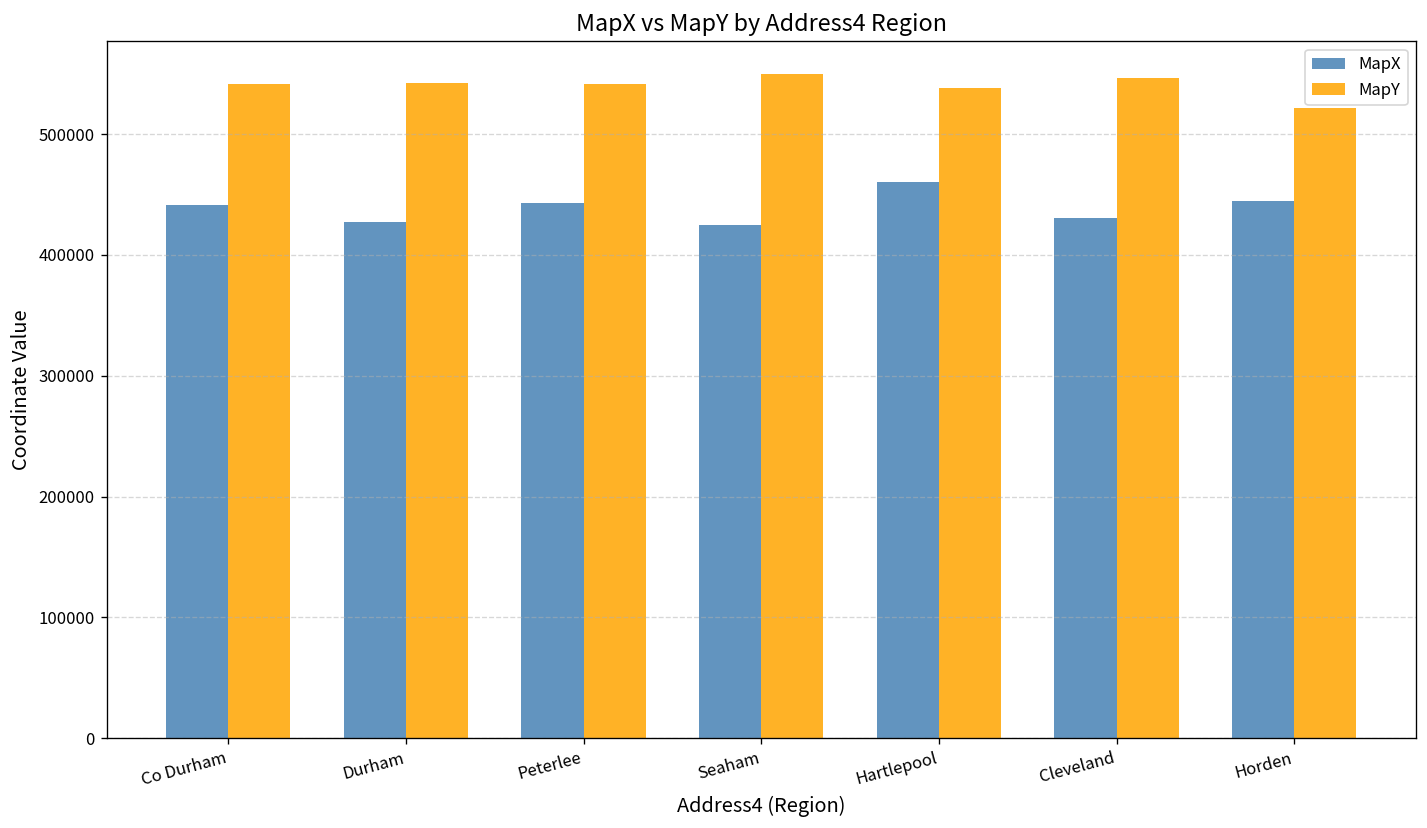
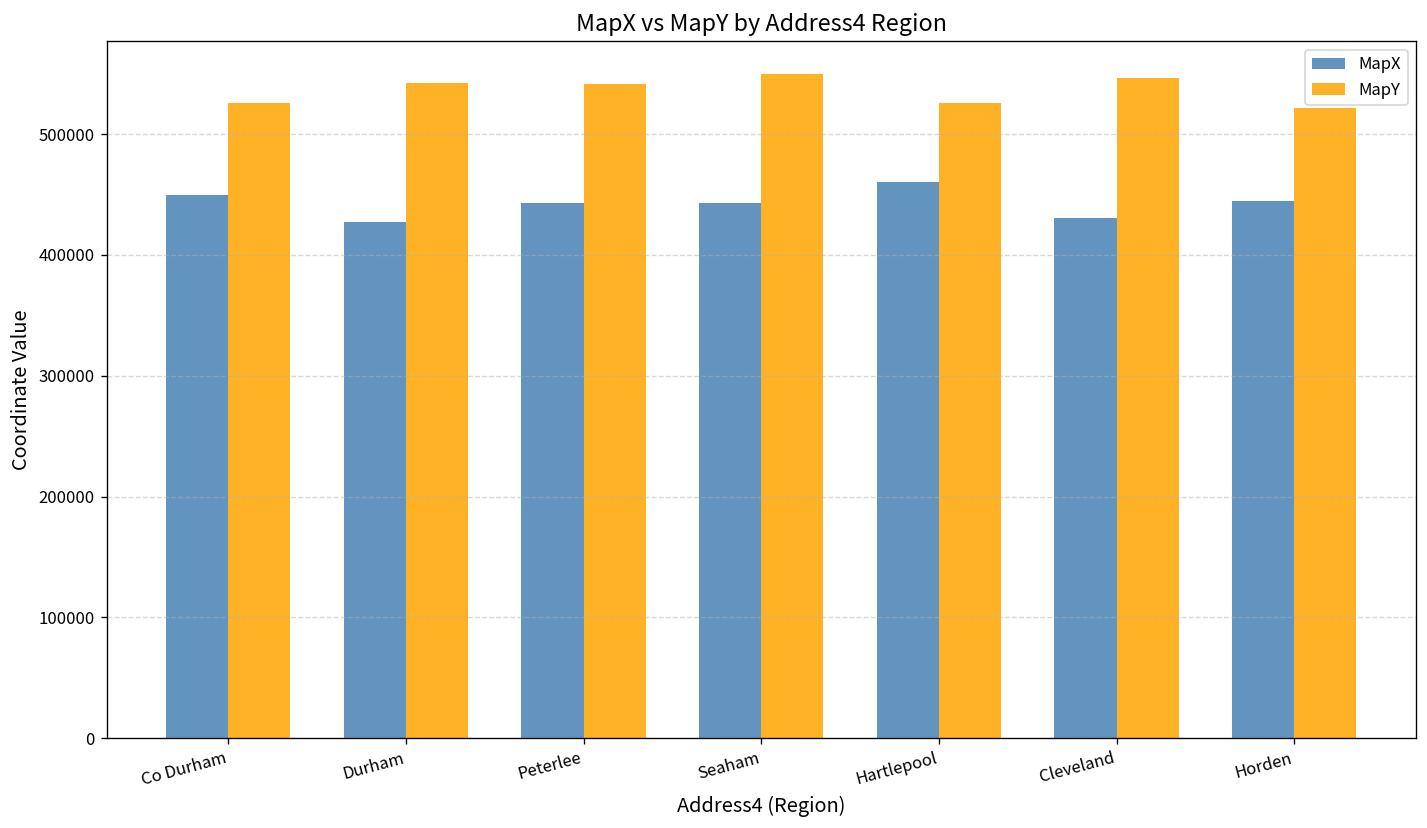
  {
    "MapX": {
-     "Co Durham": 441000,
+     "Co Durham": 450000,
      "Durham": 428000,
      "Peterlee": 443000,
-     "Seaham": 425000,
+     "Seaham": 443000,
      "Hartlepool": 461000,
      "Cleveland": 430000,
      "Horden": 444000
    },
    "MapY": {
-     "Co Durham": 541000,
+     "Co Durham": 526000,
      "Durham": 543000,
      "Peterlee": 542000,
      "Seaham": 549000,
-     "Hartlepool": 538000,
+     "Hartlepool": 526000,
      "Cleveland": 546000,
      "Horden": 521000
    }
  }
